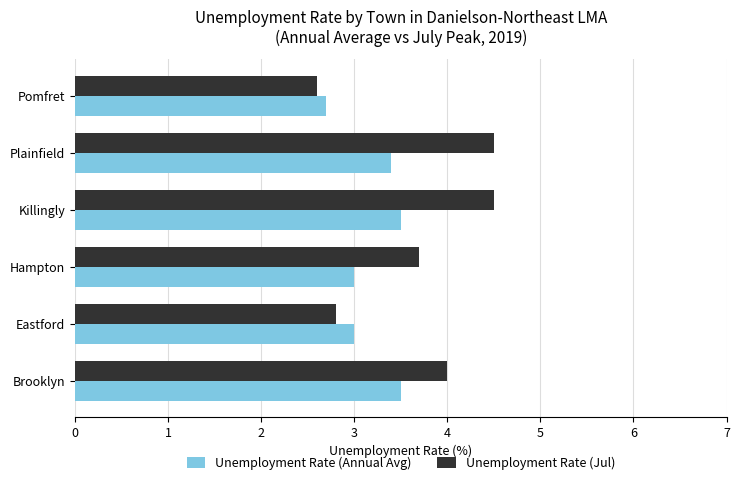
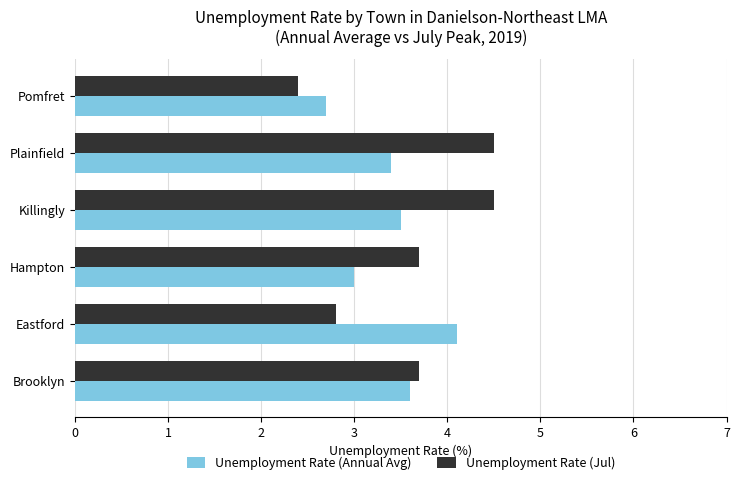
  {
    "Unemployment Rate (Annual Avg)": {
      "Pomfret": 2.7,
      "Plainfield": 3.4,
      "Killingly": 3.5,
      "Hampton": 3.0,
-     "Eastford": 3.0,
-     "Brooklyn": 3.5
+     "Eastford": 4.1,
+     "Brooklyn": 3.6
    },
    "Unemployment Rate (Jul)": {
-     "Pomfret": 2.6,
+     "Pomfret": 2.4,
      "Plainfield": 4.5,
      "Killingly": 4.5,
      "Hampton": 3.7,
      "Eastford": 2.8,
-     "Brooklyn": 4.0
+     "Brooklyn": 3.7
    }
  }
